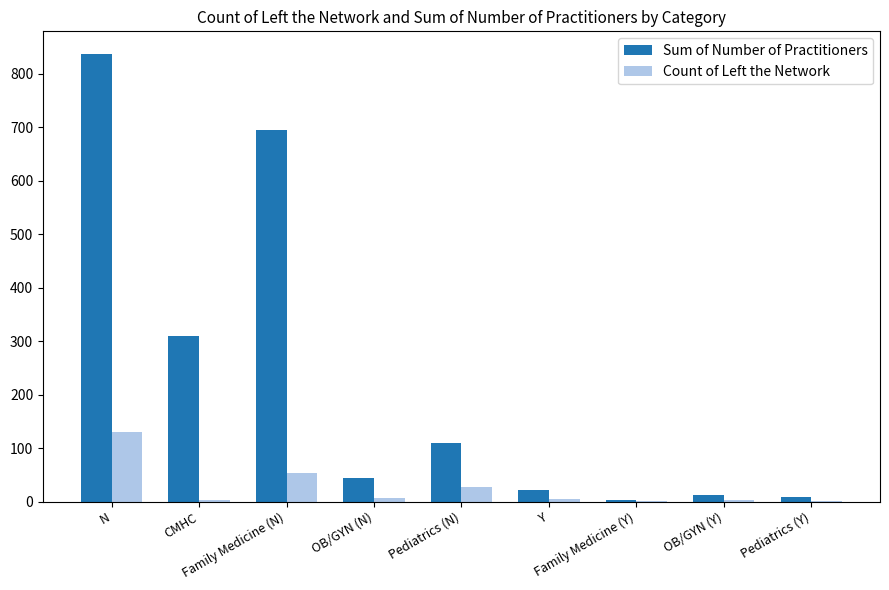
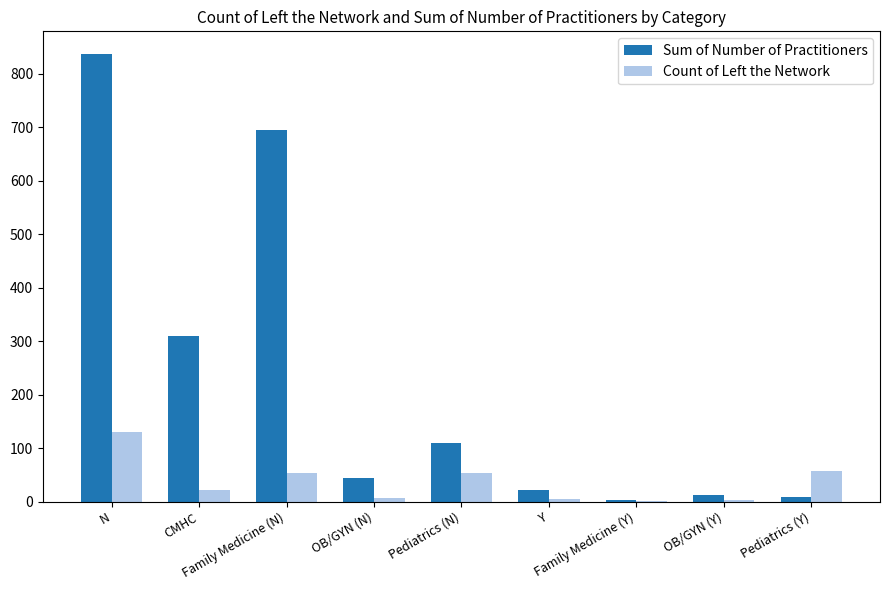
  {
    "Sum of Number of Practitioners": {
      "N": 840,
      "CMHC": 310,
      "Family Medicine (N)": 690,
      "OB/GYN (N)": 40,
      "Pediatrics (N)": 110,
      "Y": 20,
      "OB/GYN (Y)": 10,
      "Pediatrics (Y)": 10
    },
    "Count of Left the Network": {
      "N": 130,
-     "CMHC": 0,
+     "CMHC": 20,
      "Family Medicine (N)": 50,
      "OB/GYN (N)": 10,
-     "Pediatrics (N)": 30,
-     "Pediatrics (Y)": 0
+     "Pediatrics (N)": 50,
+     "Pediatrics (Y)": 60
    }
  }
